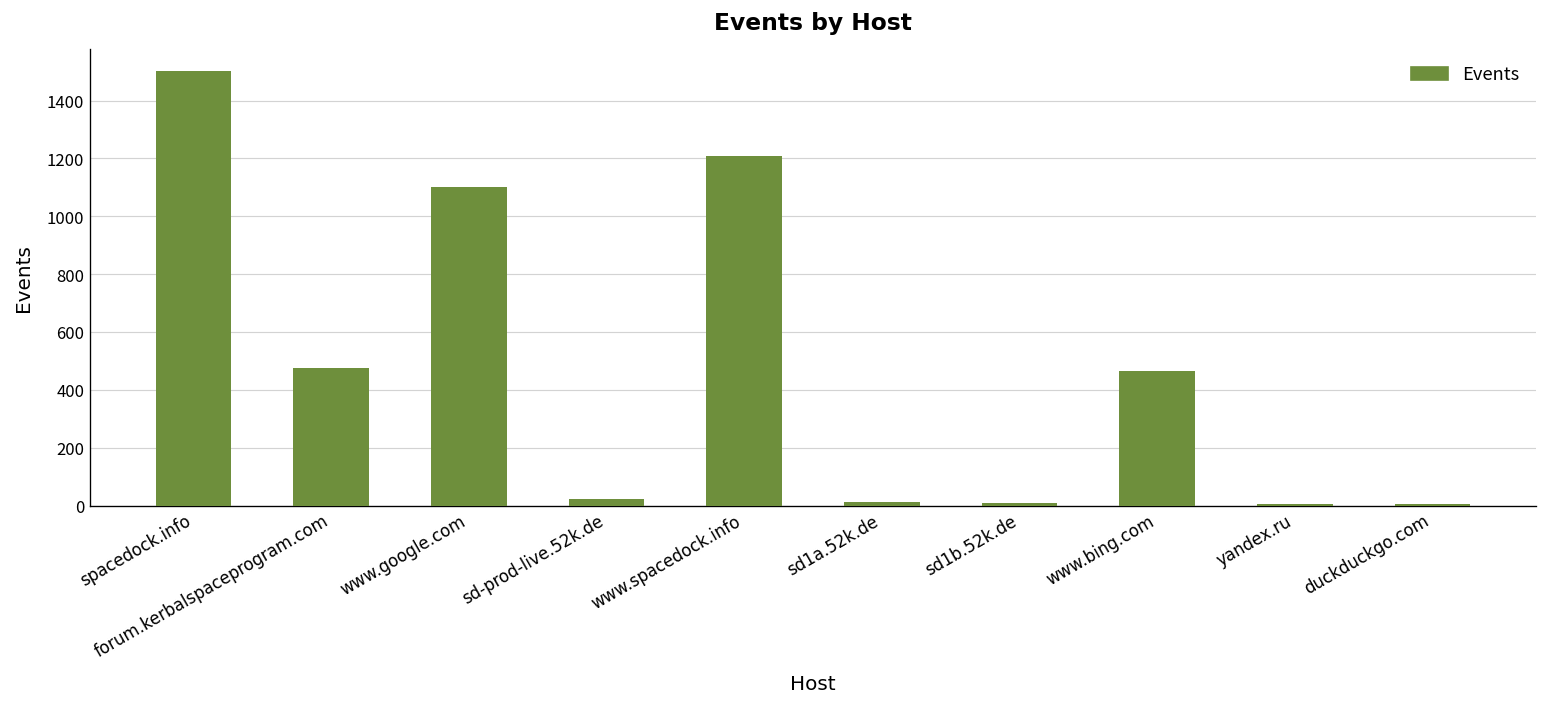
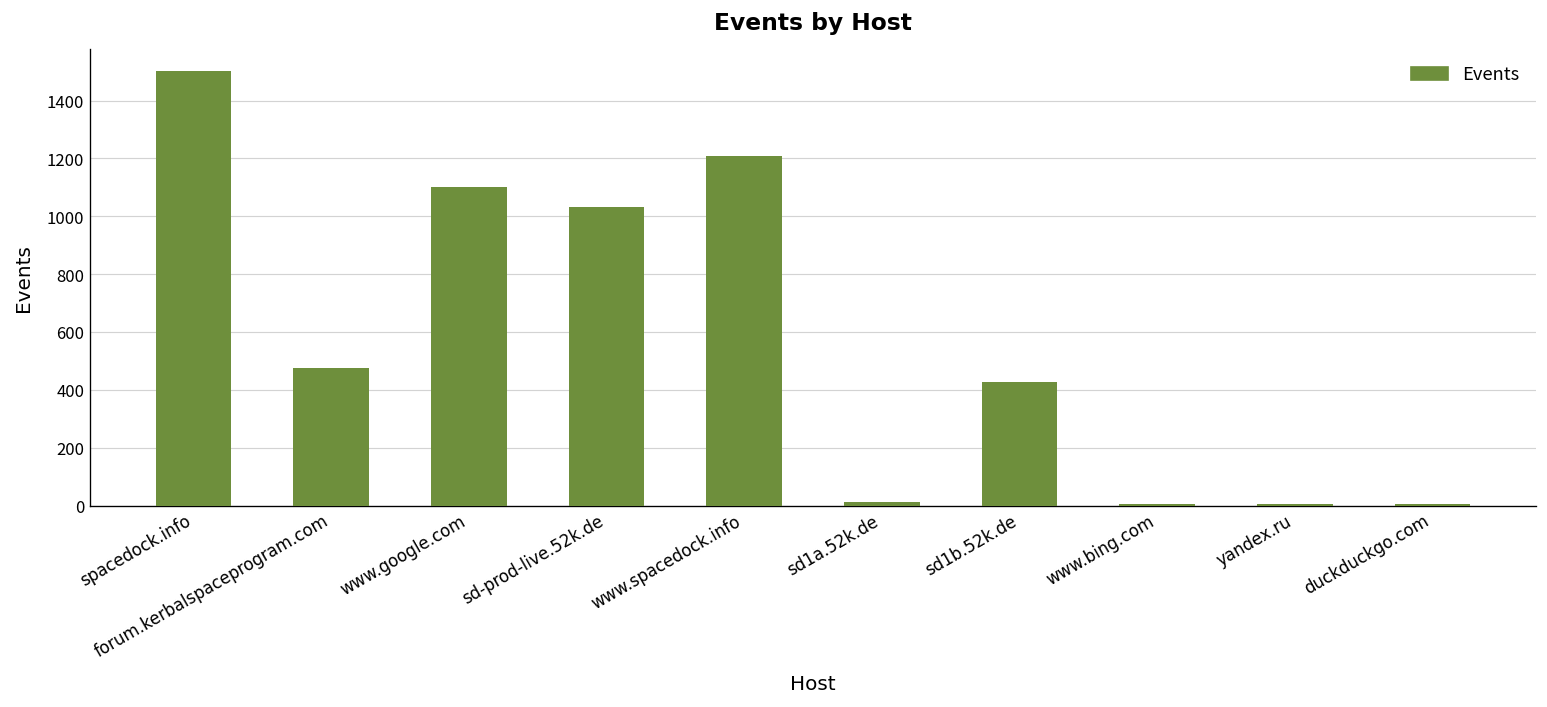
  {
    "spacedock.info": 1500,
    "forum.kerbalspaceprogram.com": 470,
    "www.google.com": 1100,
-   "sd-prod-live.52k.de": 20,
+   "sd-prod-live.52k.de": 1030,
    "www.spacedock.info": 1210,
    "sd1a.52k.de": 10,
-   "sd1b.52k.de": 10,
-   "www.bing.com": 460
+   "sd1b.52k.de": 430,
+   "www.bing.com": 10
  }
